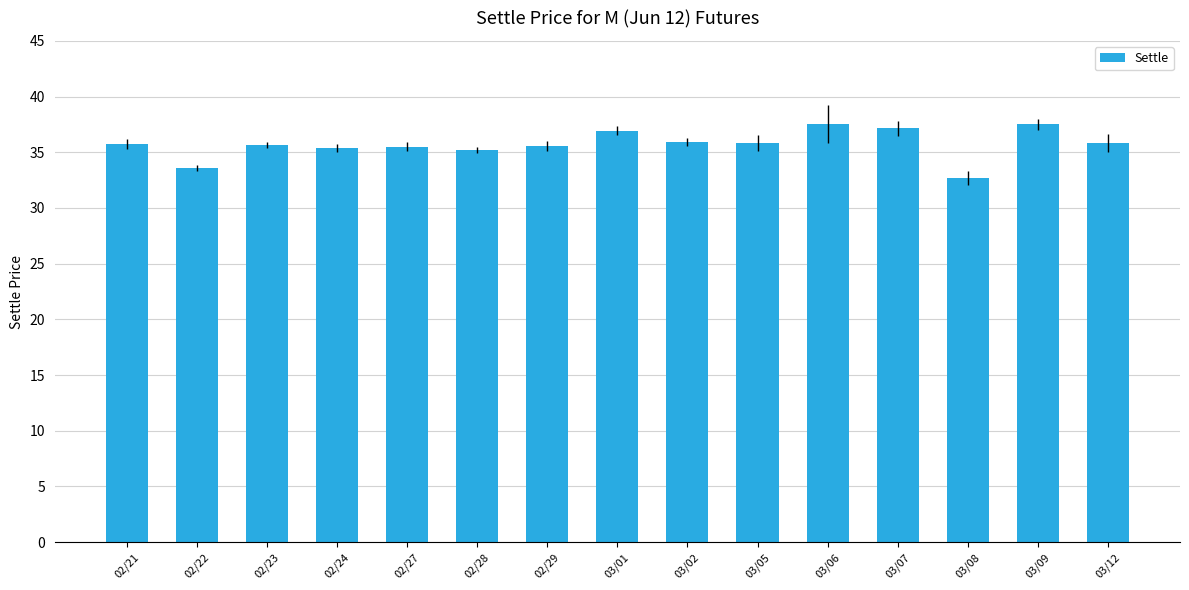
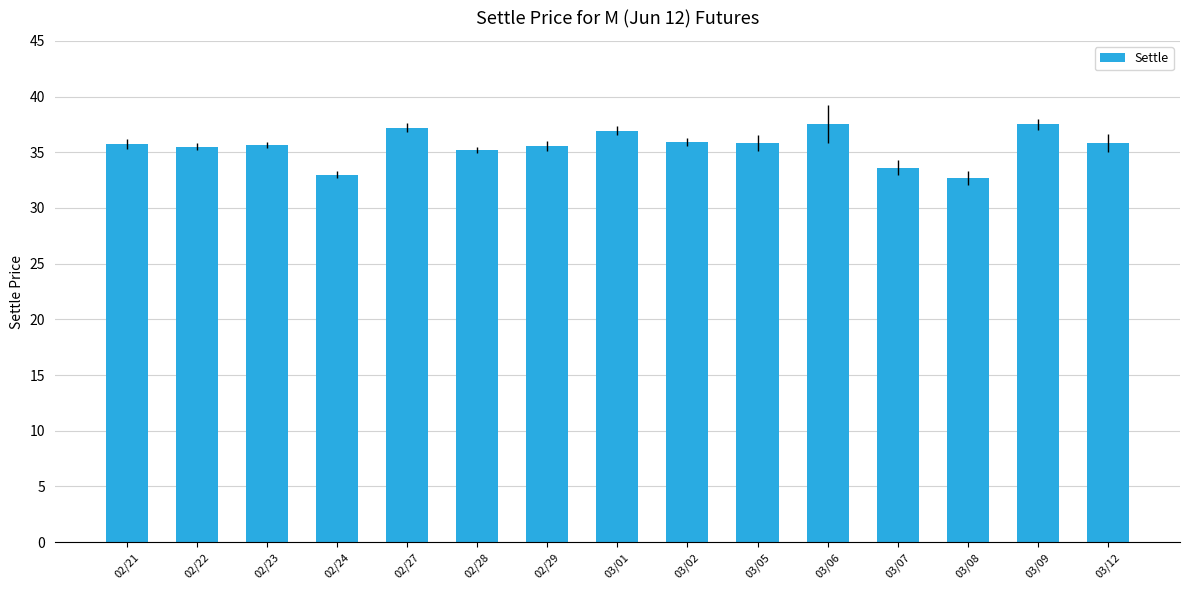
  {
    "02/21": 35.7,
-   "02/22": 33.6,
+   "02/22": 35.5,
    "02/23": 35.7,
-   "02/24": 35.4,
-   "02/27": 35.5,
+   "02/24": 33.0,
+   "02/27": 37.2,
    "02/28": 35.2,
    "02/29": 35.6,
    "03/01": 36.9,
    "03/02": 36.0,
    "03/05": 35.9,
    "03/06": 37.6,
-   "03/07": 37.2,
+   "03/07": 33.6,
    "03/08": 32.7,
    "03/09": 37.5,
    "03/12": 35.8
  }
